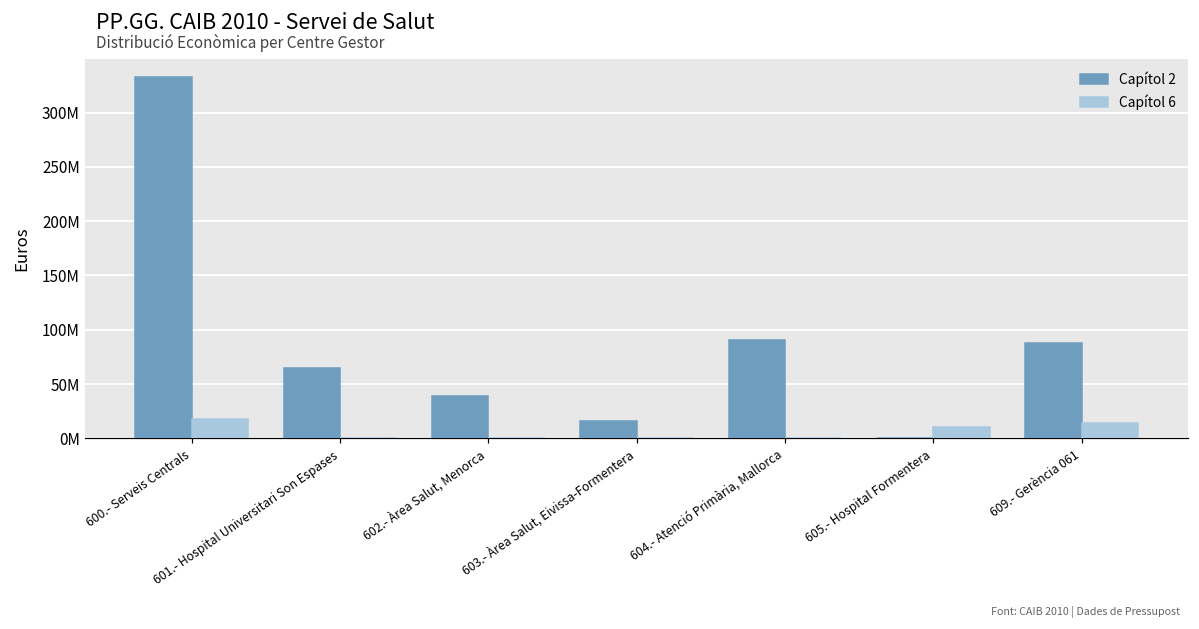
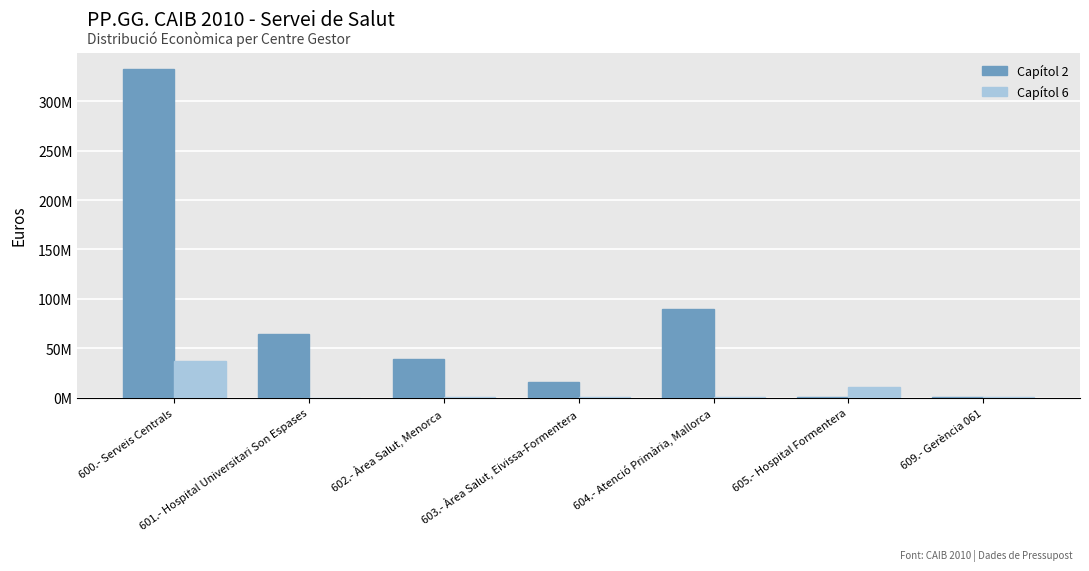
  {
    "Capítol 2": {
      "600.- Serveis Centrals": 330000000,
      "601.- Hospital Universitari Son Espases": 60000000,
      "602.- Àrea Salut, Menorca": 40000000,
      "603.- Àrea Salut, Eivissa-Formentera": 20000000,
      "604.- Atenció Primària, Mallorca": 90000000,
-     "609.- Gerència 061": 90000000
+     "609.- Gerència 061": 0
    },
    "Capítol 6": {
-     "600.- Serveis Centrals": 20000000,
+     "600.- Serveis Centrals": 40000000,
      "601.- Hospital Universitari Son Espases": 0,
      "605.- Hospital Formentera": 10000000,
-     "609.- Gerència 061": 10000000
+     "609.- Gerència 061": 0
    }
  }
